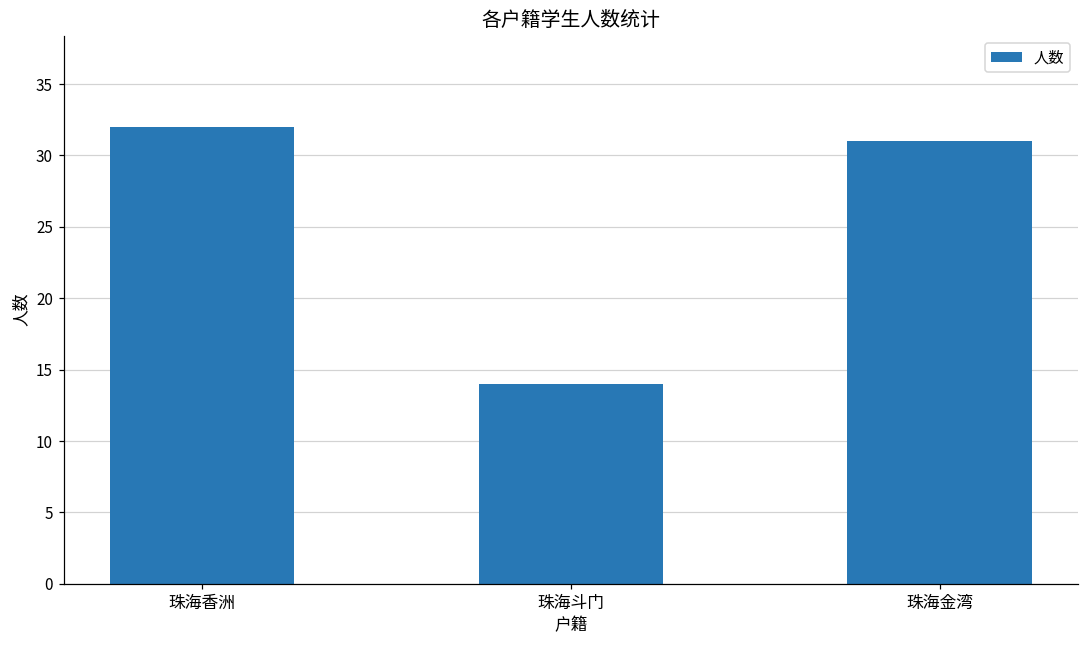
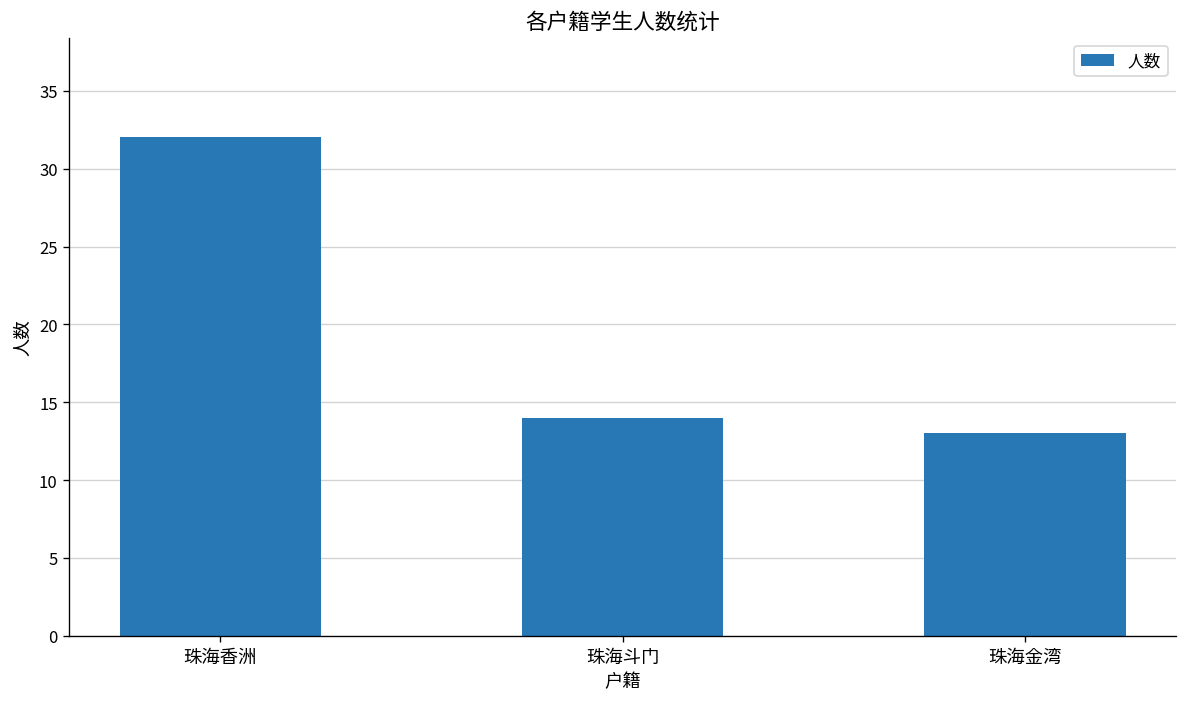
  {
    "珠海香洲": 32,
    "珠海斗门": 14,
-   "珠海金湾": 31
+   "珠海金湾": 13
  }
